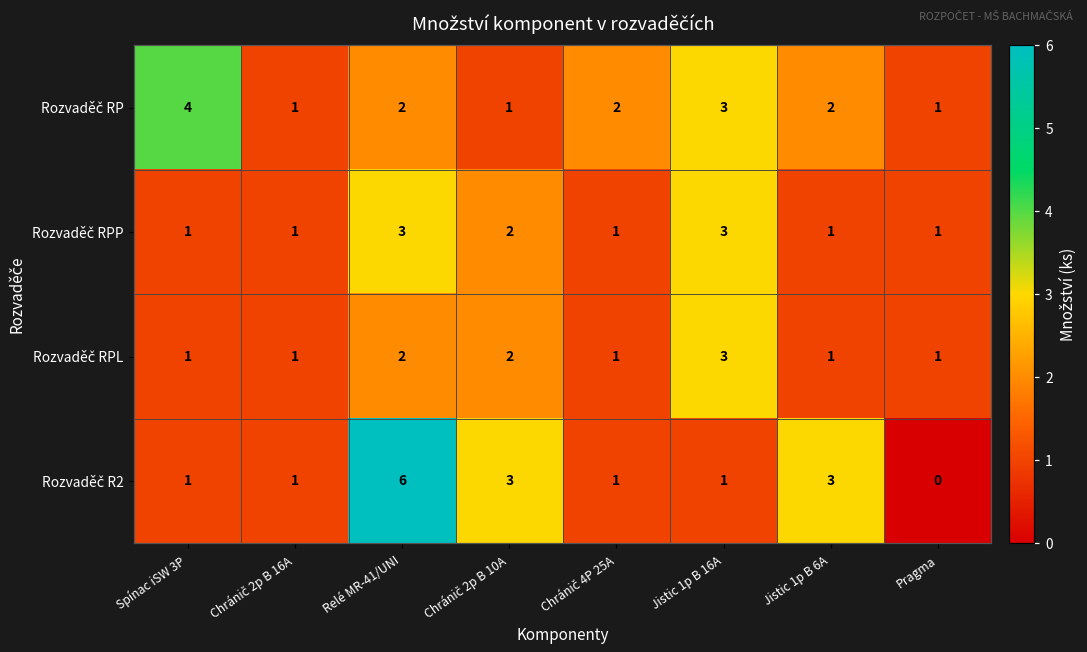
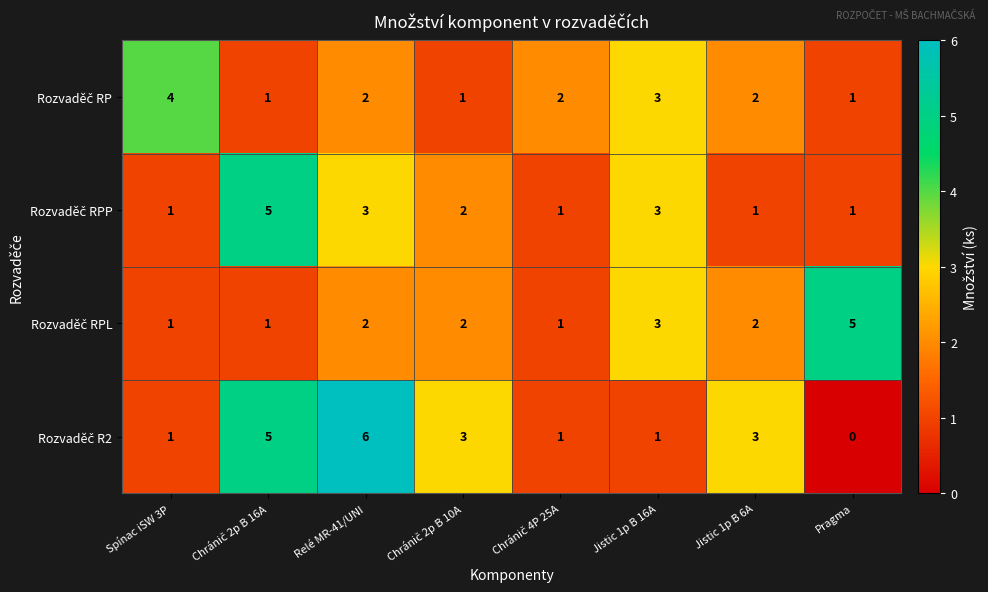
  {
    "Rozvaděč RP": {
      "Spínac iSW 3P": 4,
      "Chránič 2p B 16A": 1,
      "Relé MR-41/UNI": 2,
      "Chránič 2p B 10A": 1,
      "Chránič 4P 25A": 2,
      "Jistic 1p B 16A": 3,
      "Jistic 1p B 6A": 2,
      "Pragma": 1
    },
    "Rozvaděč RPP": {
      "Spínac iSW 3P": 1,
-     "Chránič 2p B 16A": 1,
+     "Chránič 2p B 16A": 5,
      "Relé MR-41/UNI": 3,
      "Chránič 2p B 10A": 2,
      "Chránič 4P 25A": 1,
      "Jistic 1p B 16A": 3,
      "Jistic 1p B 6A": 1,
      "Pragma": 1
    },
    "Rozvaděč RPL": {
      "Spínac iSW 3P": 1,
      "Chránič 2p B 16A": 1,
      "Relé MR-41/UNI": 2,
      "Chránič 2p B 10A": 2,
      "Chránič 4P 25A": 1,
      "Jistic 1p B 16A": 3,
-     "Jistic 1p B 6A": 1,
-     "Pragma": 1
+     "Jistic 1p B 6A": 2,
+     "Pragma": 5
    },
    "Rozvaděč R2": {
      "Spínac iSW 3P": 1,
-     "Chránič 2p B 16A": 1,
+     "Chránič 2p B 16A": 5,
      "Relé MR-41/UNI": 6,
      "Chránič 2p B 10A": 3,
      "Chránič 4P 25A": 1,
      "Jistic 1p B 16A": 1,
      "Jistic 1p B 6A": 3,
      "Pragma": 0
    }
  }
